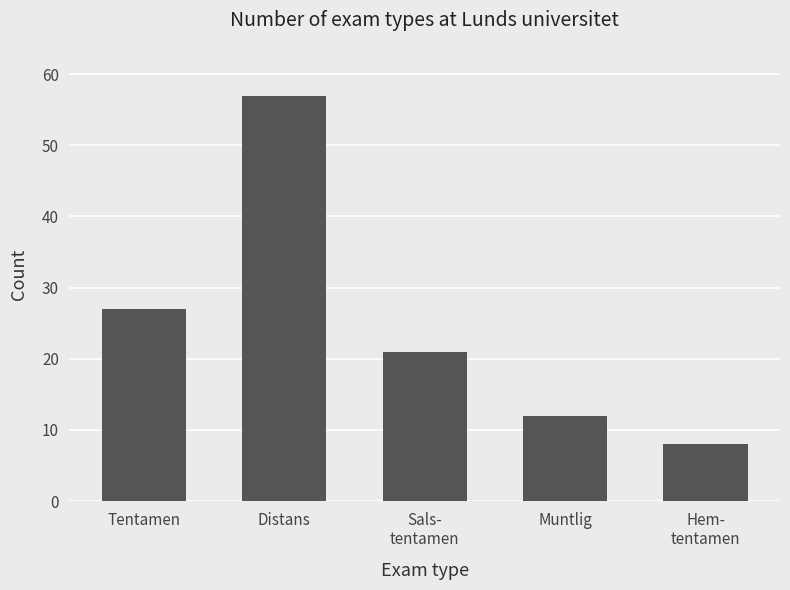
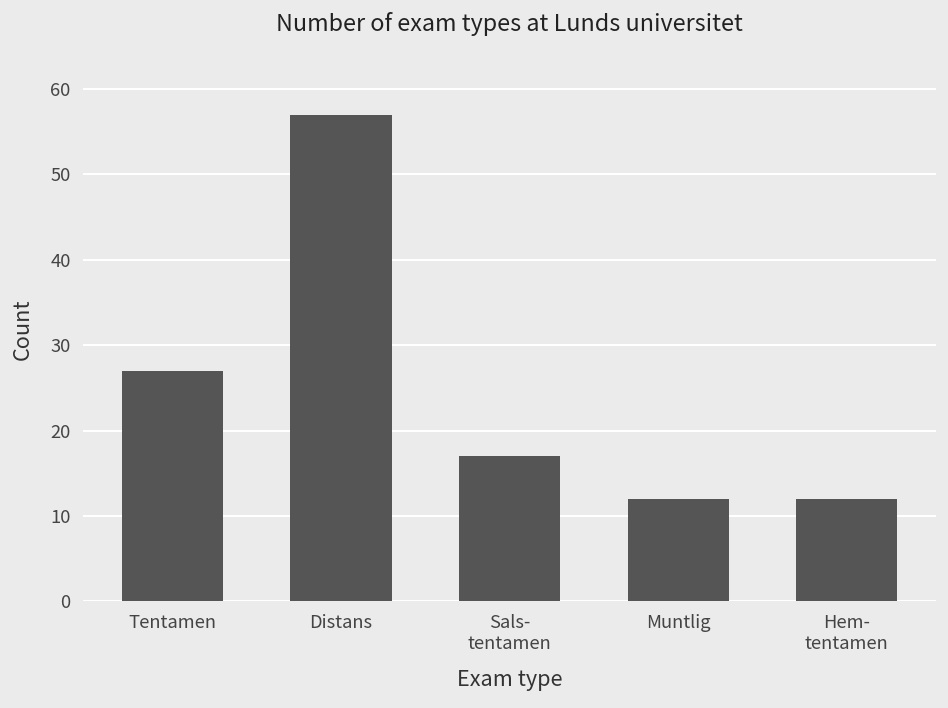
  {
    "Tentamen": 27,
    "Distans": 57,
-   "Sals- tentamen": 21,
+   "Sals- tentamen": 17,
    "Muntlig": 12,
-   "Hem- tentamen": 8
+   "Hem- tentamen": 12
  }
